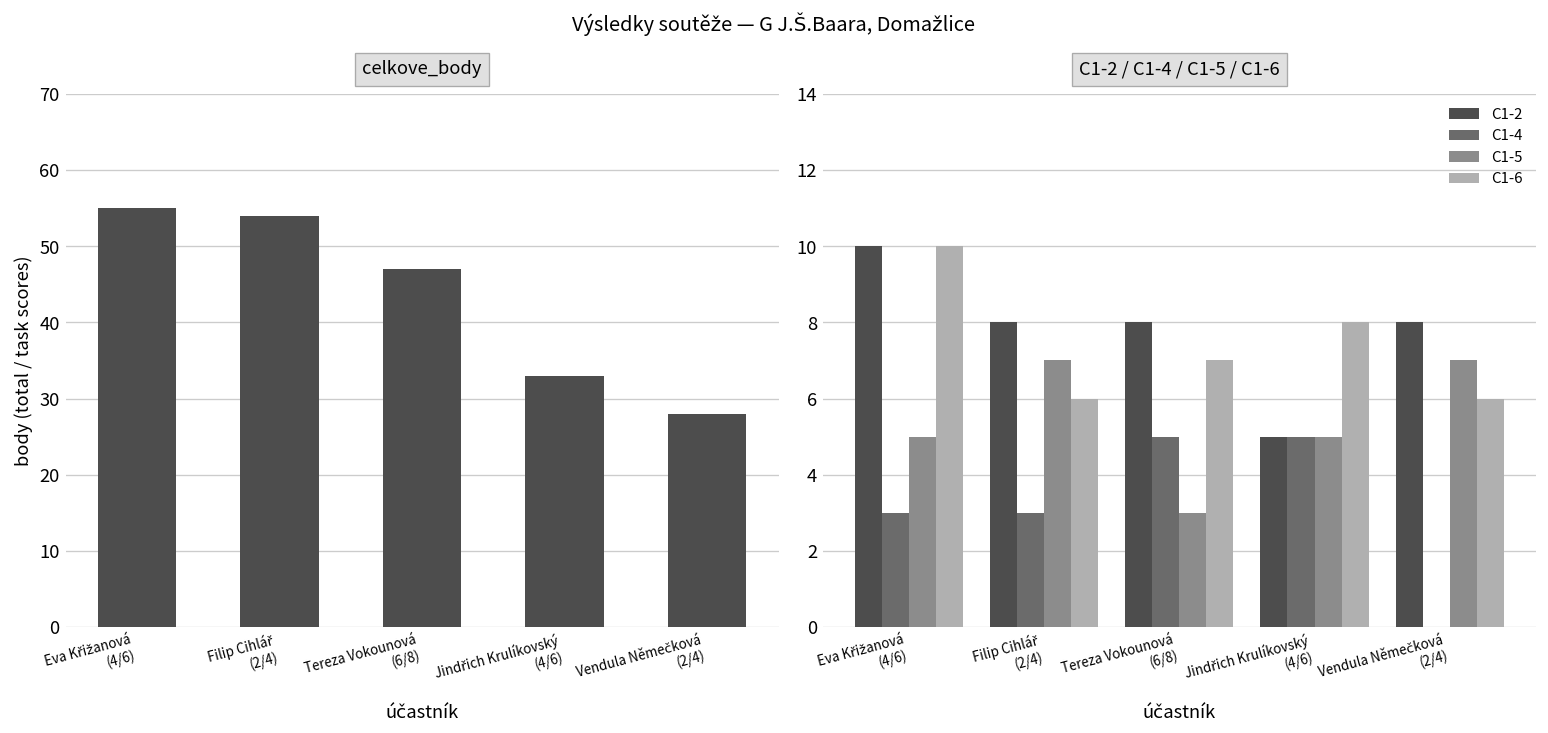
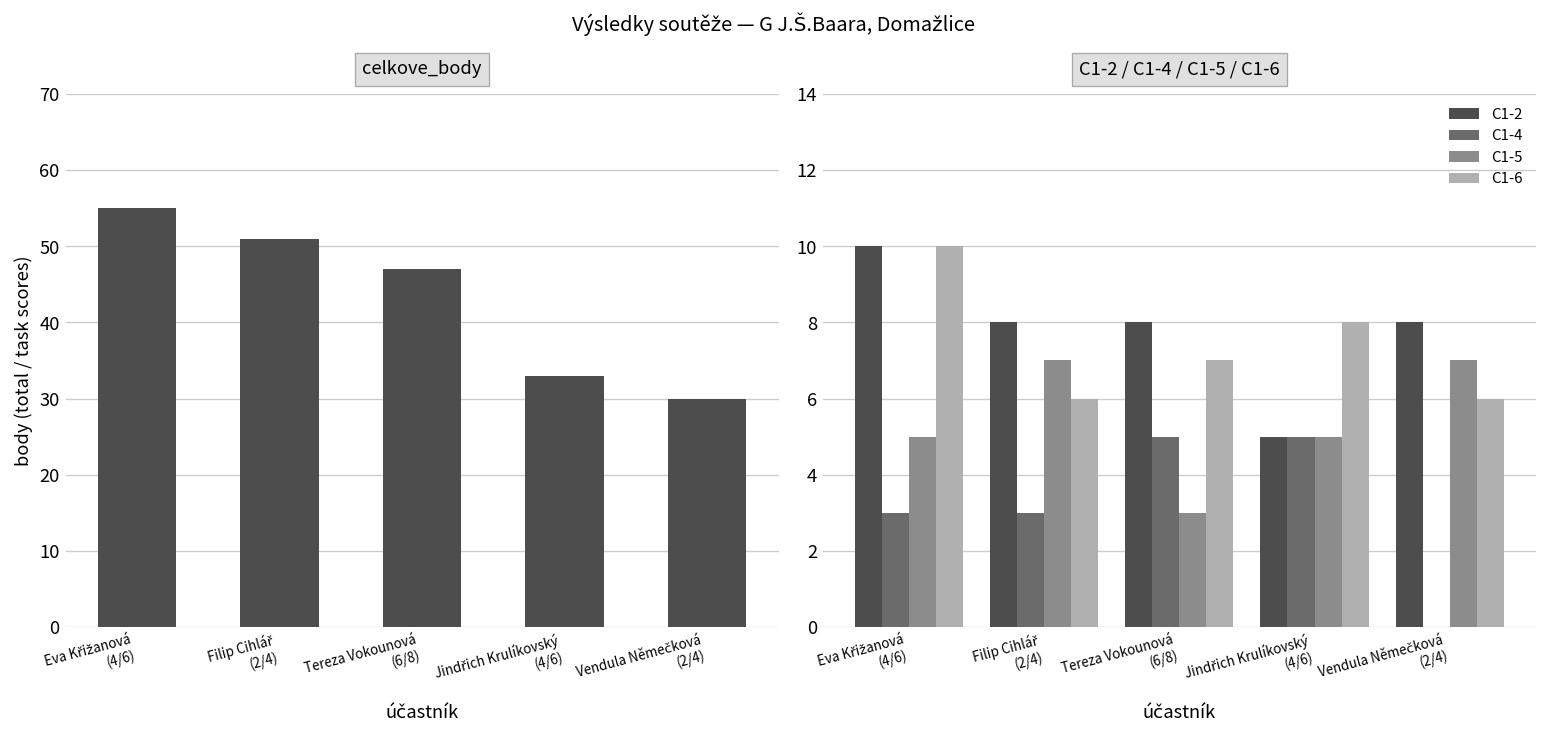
  {
    "celkove_body": {
      "Eva Křižanová (4/6)": 55,
-     "Filip Cihlář (2/4)": 54,
+     "Filip Cihlář (2/4)": 51,
      "Tereza Vokounová (6/8)": 47,
      "Jindřich Krulíkovský (4/6)": 33,
-     "Vendula Němečková (2/4)": 28
+     "Vendula Němečková (2/4)": 30
    },
    "C1-2 / C1-4 / C1-5 / C1-6": {
      "C1-6": {
        "Eva Křižanová (4/6)": 10.0,
        "Filip Cihlář (2/4)": 6.0,
        "Tereza Vokounová (6/8)": 7.0,
        "Jindřich Krulíkovský (4/6)": 8.0,
        "Vendula Němečková (2/4)": 6.0
      }
    }
  }
